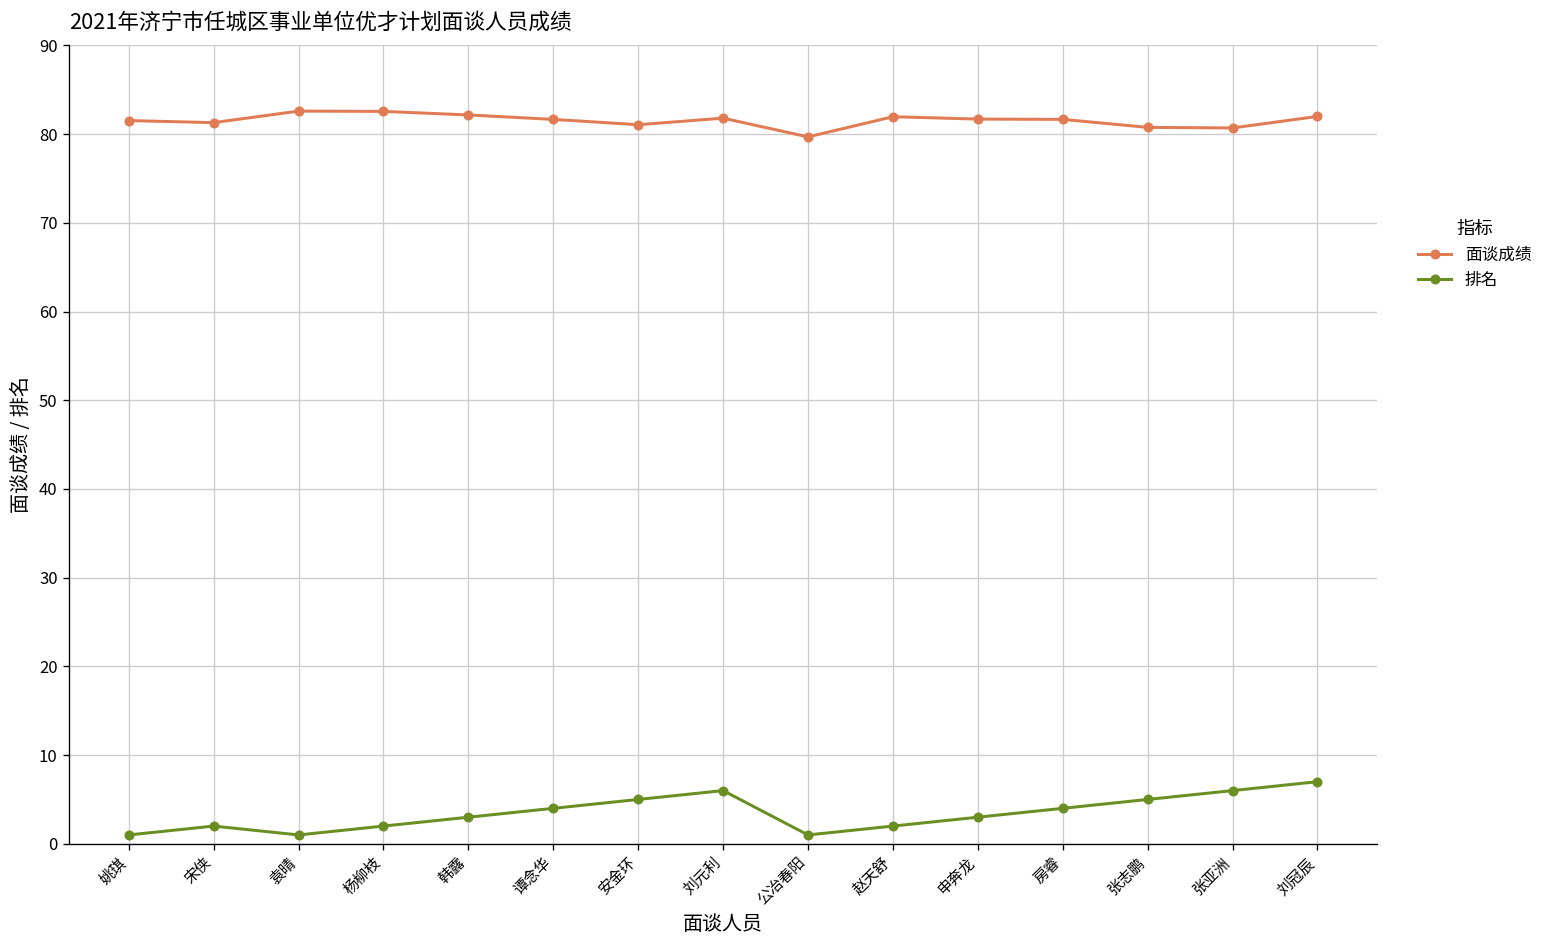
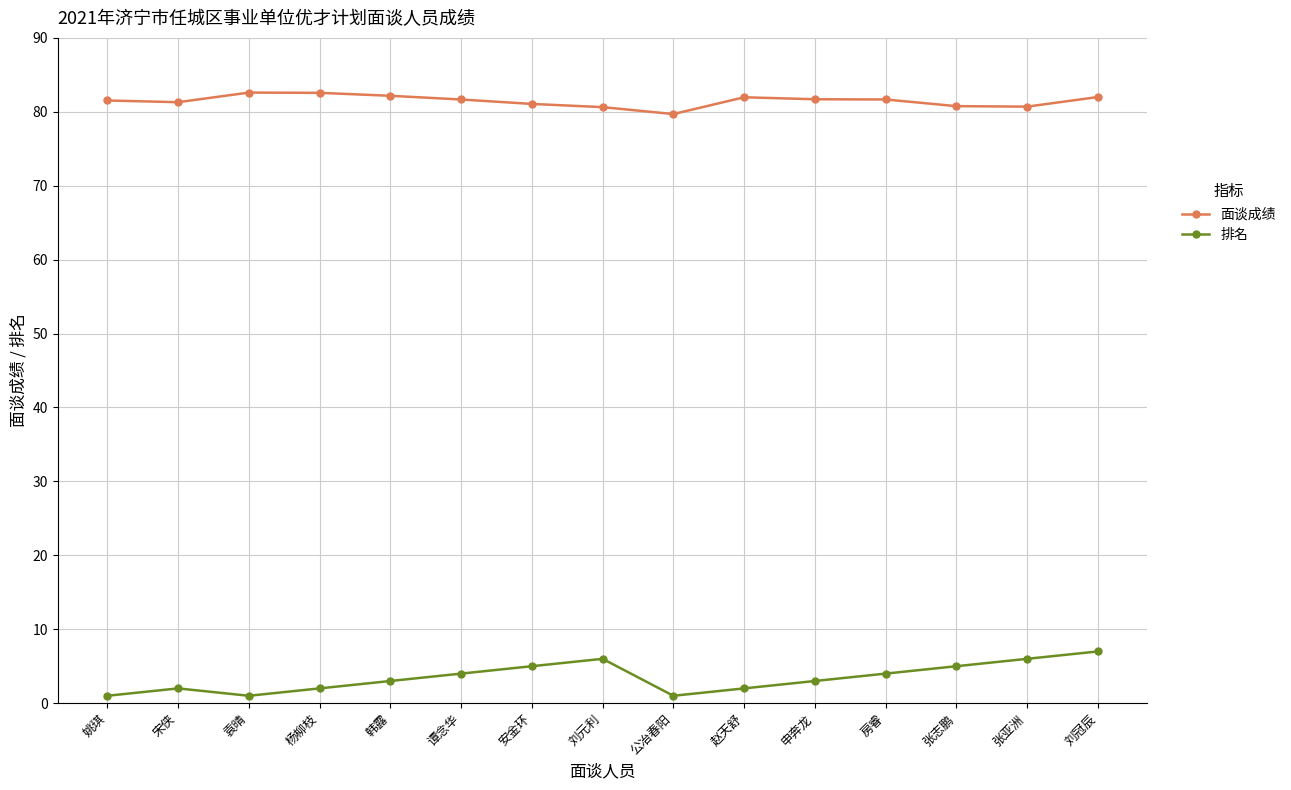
  {
    "面谈成绩": {
      "姚琪": 82,
      "宋侠": 81,
      "袁晴": 83,
      "杨柳枝": 83,
      "韩露": 82,
      "谭念华": 82,
      "安金环": 81,
-     "刘元利": 82,
+     "刘元利": 81,
      "公冶春阳": 80,
      "赵天舒": 82,
      "申奔龙": 82,
      "房睿": 82,
      "张志鹏": 81,
      "张亚洲": 81,
      "刘冠辰": 82
    },
    "排名": {
      "姚琪": 1,
      "宋侠": 2,
      "袁晴": 1,
      "杨柳枝": 2,
      "韩露": 3,
      "谭念华": 4,
      "安金环": 5,
      "刘元利": 6,
      "公冶春阳": 1,
      "赵天舒": 2,
      "申奔龙": 3,
      "房睿": 4,
      "张志鹏": 5,
      "张亚洲": 6,
      "刘冠辰": 7
    }
  }
